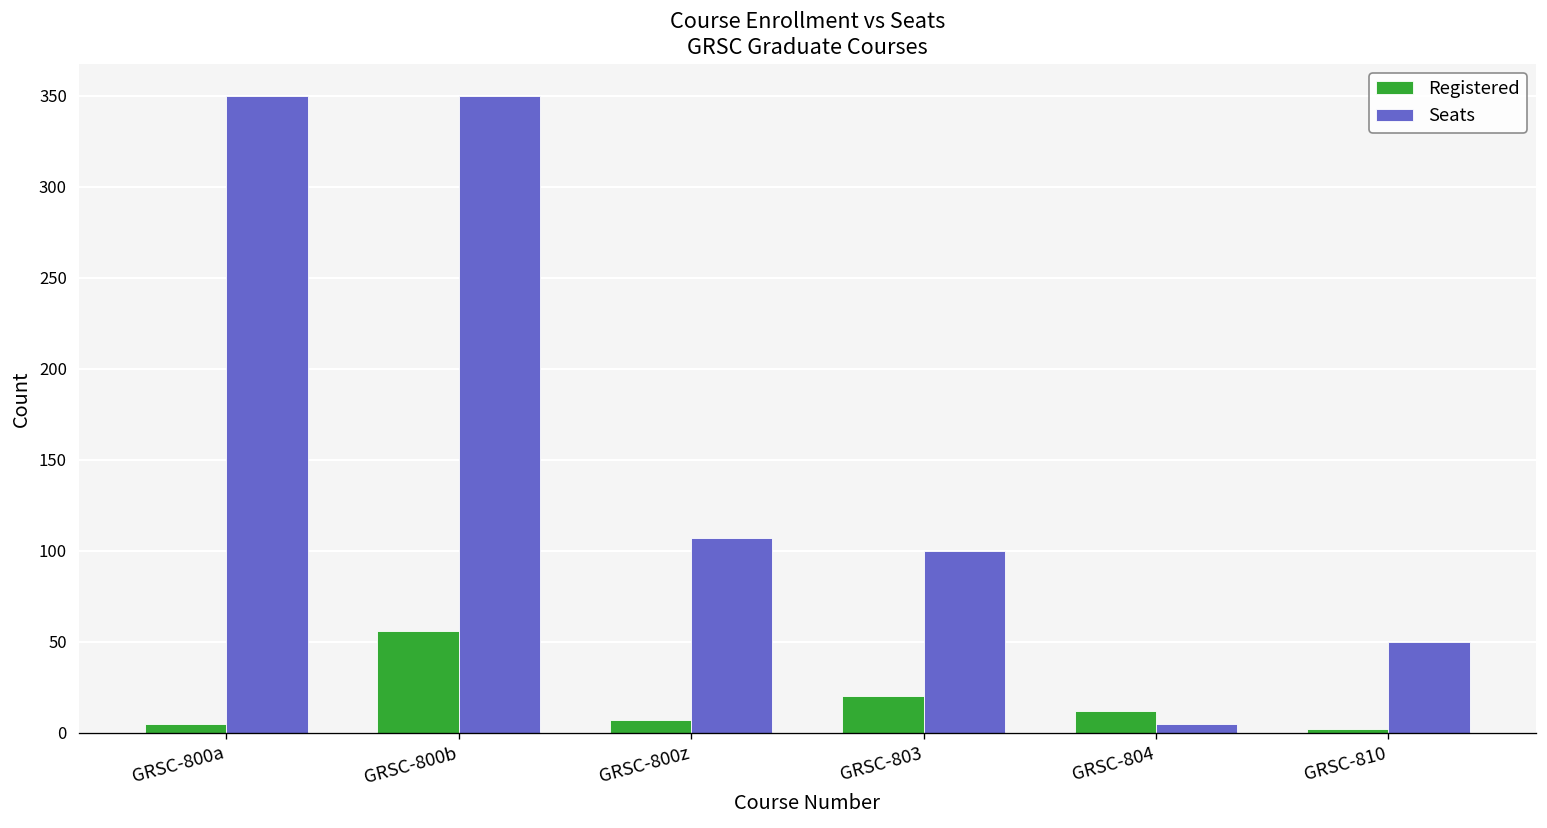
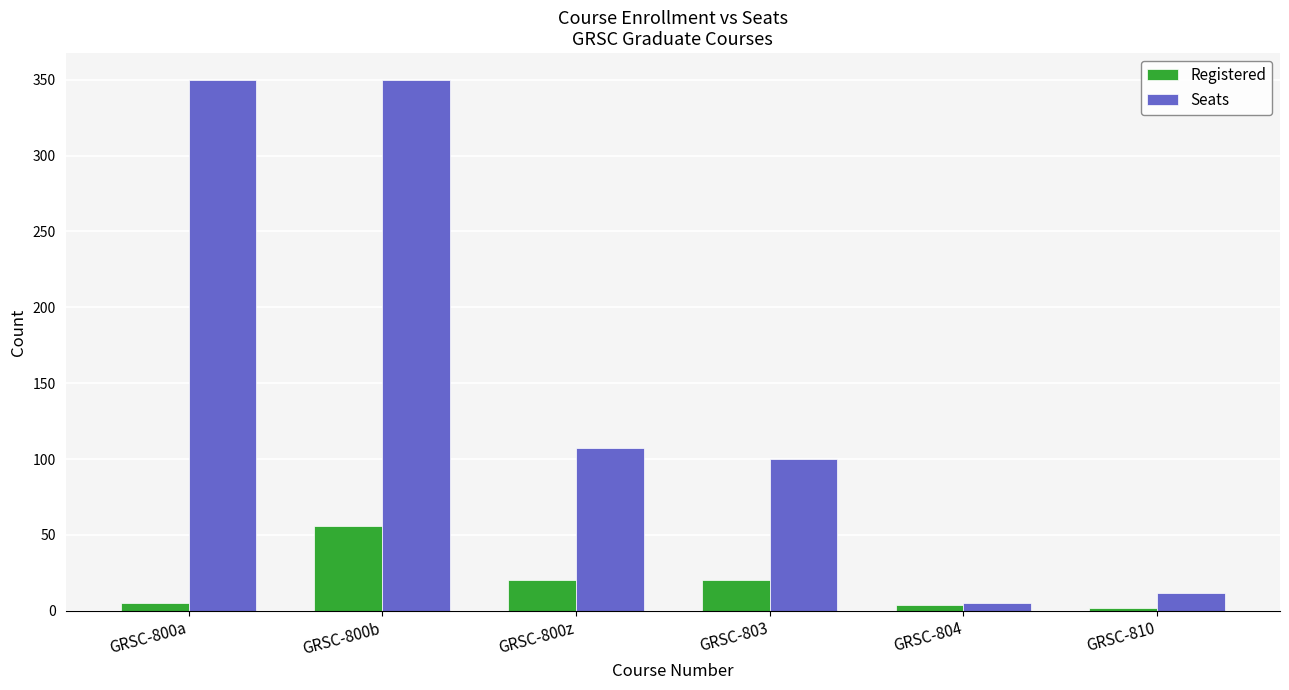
  {
    "Registered": {
      "GRSC-800a": 5,
      "GRSC-800b": 56,
-     "GRSC-800z": 7,
+     "GRSC-800z": 20,
      "GRSC-803": 20,
-     "GRSC-804": 12,
+     "GRSC-804": 4,
      "GRSC-810": 2
    },
    "Seats": {
      "GRSC-800a": 350,
      "GRSC-800b": 350,
      "GRSC-800z": 107,
      "GRSC-803": 100,
      "GRSC-804": 5,
-     "GRSC-810": 50
+     "GRSC-810": 12
    }
  }
